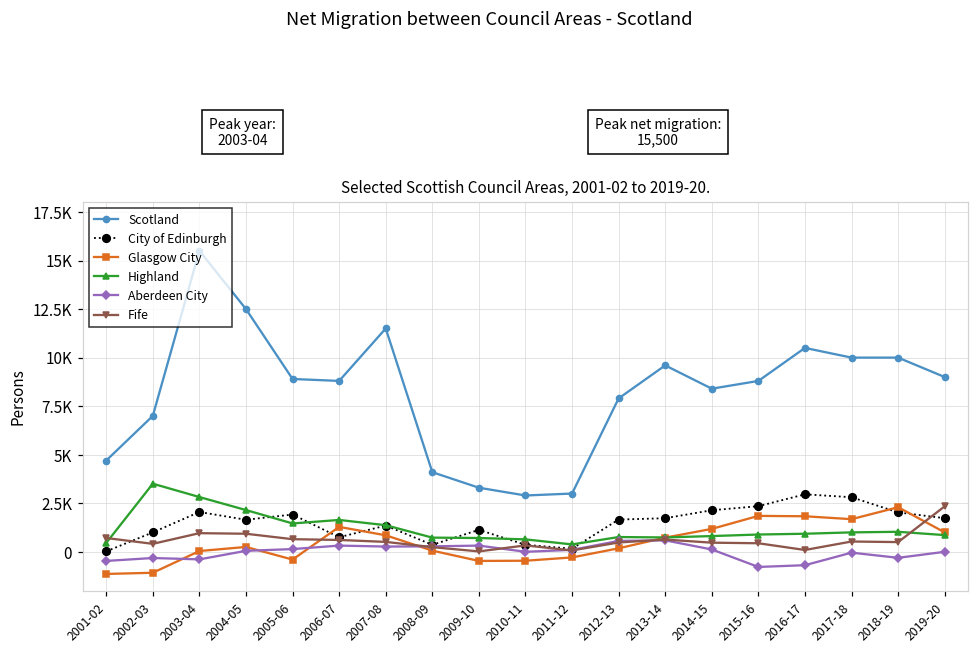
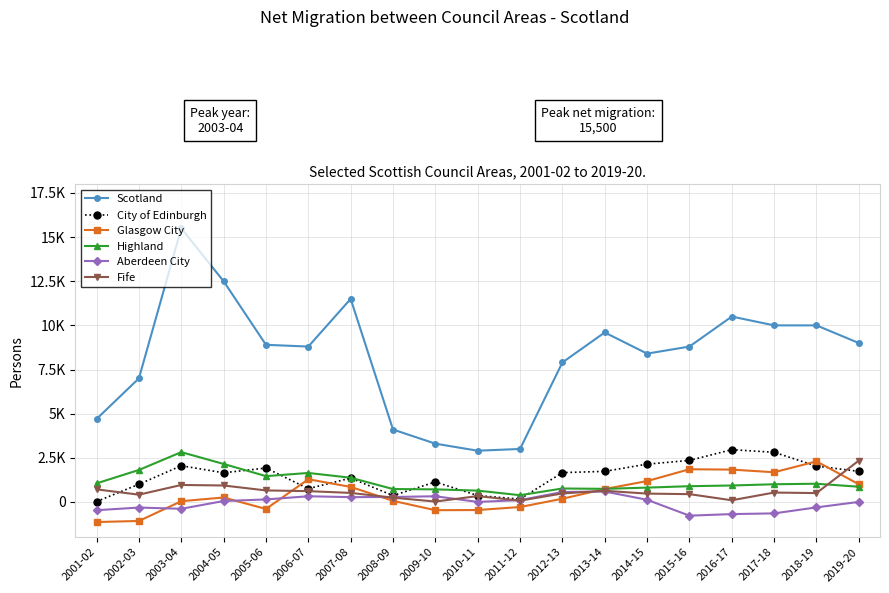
  {
    "Scotland": {
      "2001-02": 4700,
      "2002-03": 7000,
      "2004-05": 12500,
      "2005-06": 8900,
      "2006-07": 8800,
      "2007-08": 11500,
      "2008-09": 4100,
      "2009-10": 3300,
      "2010-11": 2900,
      "2011-12": 3000,
      "2012-13": 7900,
      "2013-14": 9600,
      "2014-15": 8400,
      "2015-16": 8800,
      "2016-17": 10500,
      "2017-18": 10000,
      "2018-19": 10000,
      "2019-20": 9000
    },
    "City of Edinburgh": {
      "2001-02": 0,
      "2002-03": 1000,
      "2003-04": 2100,
      "2004-05": 1700,
      "2005-06": 1900,
      "2009-10": 1100,
      "2012-13": 1700,
      "2013-14": 1700,
      "2014-15": 2100,
      "2015-16": 2400,
      "2016-17": 3000,
      "2017-18": 2800,
      "2018-19": 2000,
      "2019-20": 1700
    },
    "Glasgow City": {
      "2001-02": -1100,
      "2002-03": -1100,
      "2003-04": 0,
      "2004-05": 300,
      "2005-06": -400,
      "2006-07": 1300,
      "2007-08": 900,
      "2008-09": 100,
      "2009-10": -500,
      "2010-11": -500,
      "2011-12": -300,
      "2012-13": 200,
      "2014-15": 1200,
      "2015-16": 1900,
      "2016-17": 1800,
      "2017-18": 1700,
      "2018-19": 2300
    },
    "Highland": {
-     "2001-02": 500,
-     "2002-03": 3500,
+     "2001-02": 1100,
+     "2002-03": 1800,
      "2003-04": 2800,
      "2004-05": 2200,
      "2005-06": 1500,
      "2006-07": 1600,
      "2008-09": 700,
      "2009-10": 700,
      "2010-11": 600,
      "2011-12": 400,
      "2012-13": 800,
      "2014-15": 800,
      "2015-16": 900,
      "2016-17": 900,
      "2017-18": 1000,
      "2018-19": 1000
    },
    "Aberdeen City": {
      "2001-02": -500,
      "2002-03": -300,
      "2003-04": -400,
      "2004-05": 100,
      "2005-06": 100,
      "2006-07": 300,
      "2007-08": 300,
      "2009-10": 300,
      "2010-11": 0,
      "2014-15": 100,
      "2015-16": -800,
      "2016-17": -700,
-     "2017-18": 0,
+     "2017-18": -700,
      "2018-19": -300,
      "2019-20": 0
    },
    "Fife": {
      "2001-02": 700,
      "2002-03": 400,
      "2003-04": 1000,
      "2004-05": 900,
      "2005-06": 700,
      "2007-08": 500,
      "2009-10": 0,
      "2014-15": 500,
      "2015-16": 400,
      "2016-17": 100,
      "2017-18": 500,
      "2018-19": 500,
      "2019-20": 2300
    }
  }
